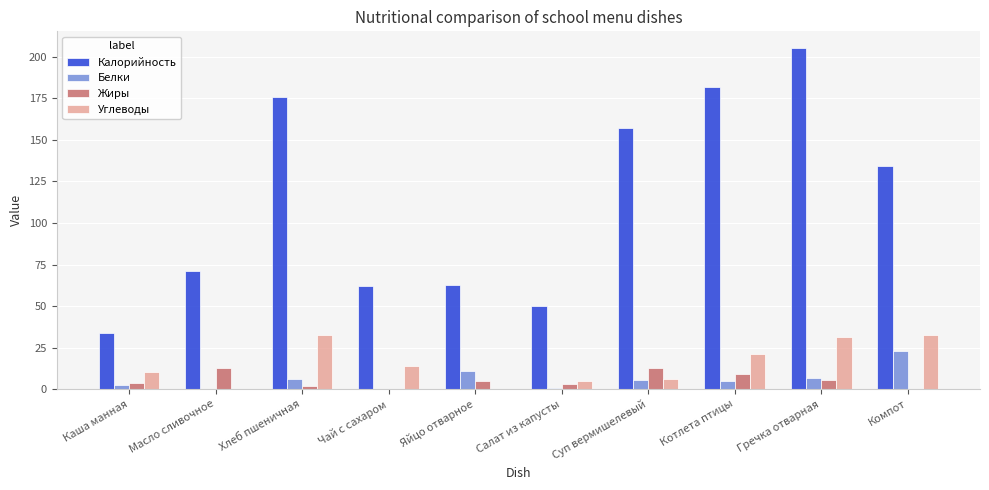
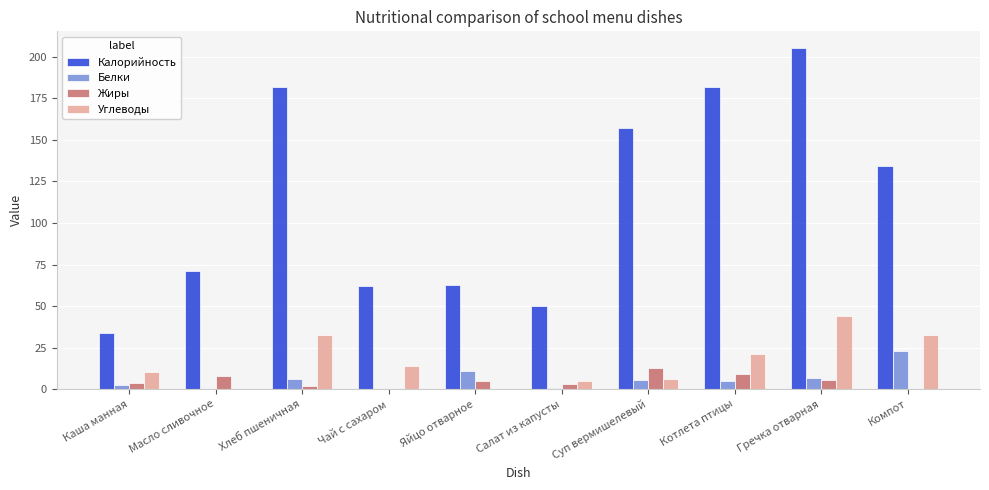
  {
    "Калорийность": {
      "Каша манная": 34,
      "Масло сливочное": 71,
-     "Хлеб пшеничная": 176,
+     "Хлеб пшеничная": 182,
      "Чай с сахаром": 62,
      "Яйцо отварное": 63,
      "Салат из капусты": 50,
      "Суп вермишелевый": 157,
      "Котлета птицы": 182,
      "Гречка отварная": 205,
      "Компот": 135
    },
    "Белки": {
      "Каша манная": 2,
      "Хлеб пшеничная": 6,
      "Яйцо отварное": 11,
      "Суп вермишелевый": 5,
      "Котлета птицы": 5,
      "Гречка отварная": 7,
      "Компот": 23
    },
    "Жиры": {
      "Каша манная": 3,
-     "Масло сливочное": 13,
+     "Масло сливочное": 8,
      "Хлеб пшеничная": 2,
      "Яйцо отварное": 5,
      "Салат из капусты": 3,
      "Суп вермишелевый": 13,
      "Котлета птицы": 9,
      "Гречка отварная": 6
    },
    "Углеводы": {
      "Каша манная": 10,
      "Хлеб пшеничная": 33,
      "Чай с сахаром": 14,
      "Салат из капусты": 5,
      "Суп вермишелевый": 6,
      "Котлета птицы": 21,
-     "Гречка отварная": 31,
+     "Гречка отварная": 44,
      "Компот": 32
    }
  }
